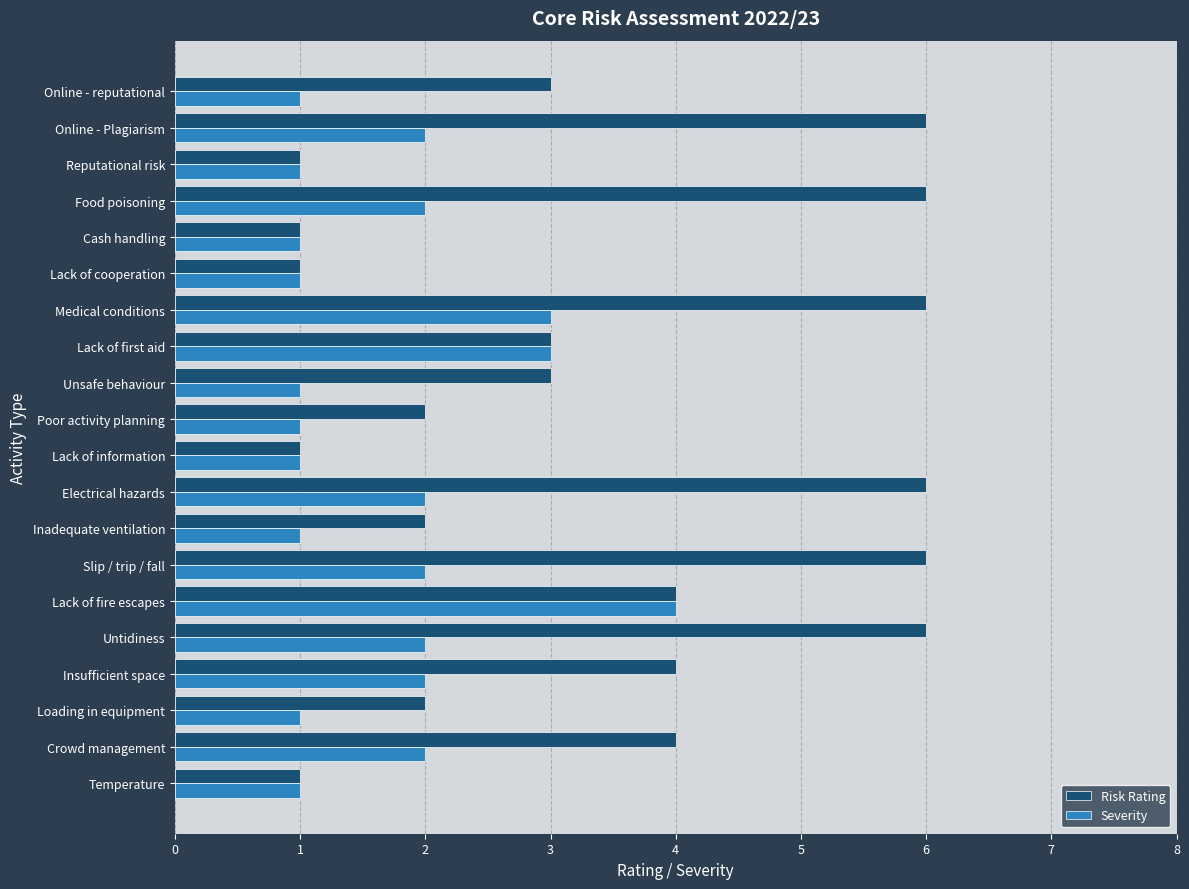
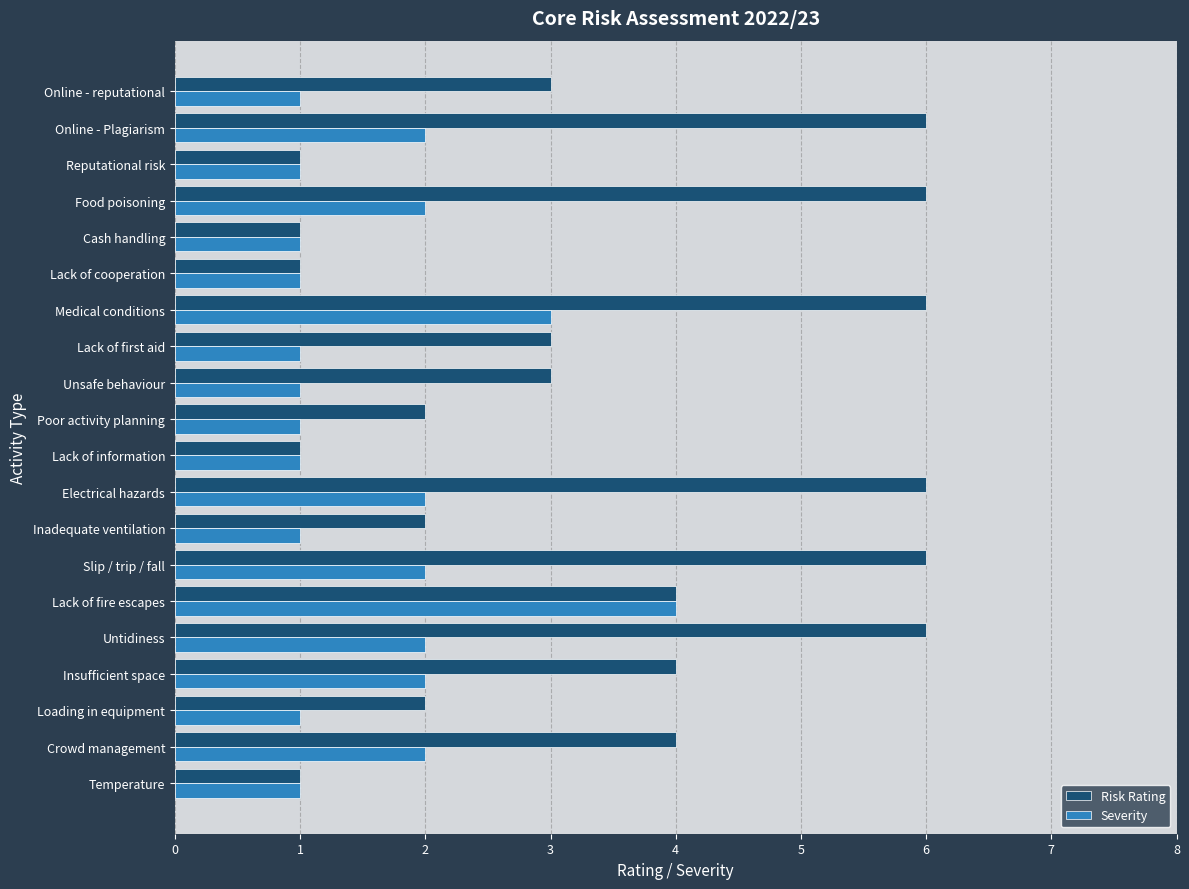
  {
    "Risk Rating": {
      "Online - reputational": 3,
      "Online - Plagiarism": 6,
      "Reputational risk": 1,
      "Food poisoning": 6,
      "Cash handling": 1,
      "Lack of cooperation": 1,
      "Medical conditions": 6,
      "Lack of first aid": 3,
      "Unsafe behaviour": 3,
      "Poor activity planning": 2,
      "Lack of information": 1,
      "Electrical hazards": 6,
      "Inadequate ventilation": 2,
      "Slip / trip / fall": 6,
      "Lack of fire escapes": 4,
      "Untidiness": 6,
      "Insufficient space": 4,
      "Loading in equipment": 2,
      "Crowd management": 4,
      "Temperature": 1
    },
    "Severity": {
      "Online - reputational": 1,
      "Online - Plagiarism": 2,
      "Reputational risk": 1,
      "Food poisoning": 2,
      "Cash handling": 1,
      "Lack of cooperation": 1,
      "Medical conditions": 3,
-     "Lack of first aid": 3,
+     "Lack of first aid": 1,
      "Unsafe behaviour": 1,
      "Poor activity planning": 1,
      "Lack of information": 1,
      "Electrical hazards": 2,
      "Inadequate ventilation": 1,
      "Slip / trip / fall": 2,
      "Lack of fire escapes": 4,
      "Untidiness": 2,
      "Insufficient space": 2,
      "Loading in equipment": 1,
      "Crowd management": 2,
      "Temperature": 1
    }
  }
